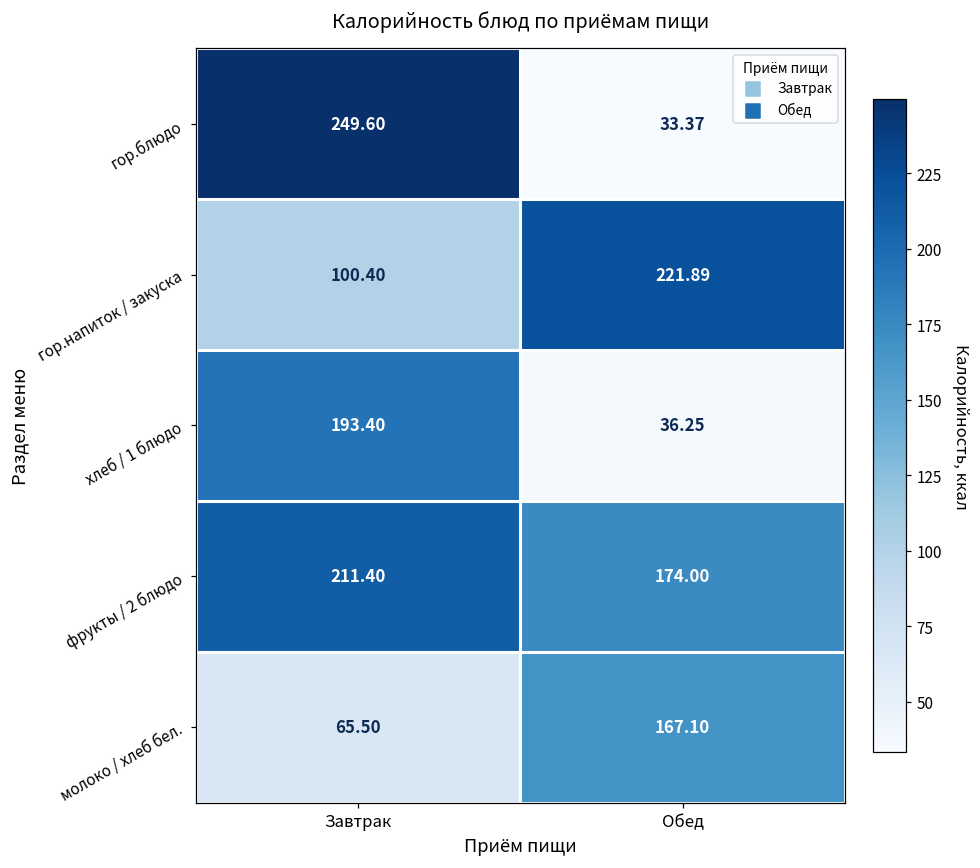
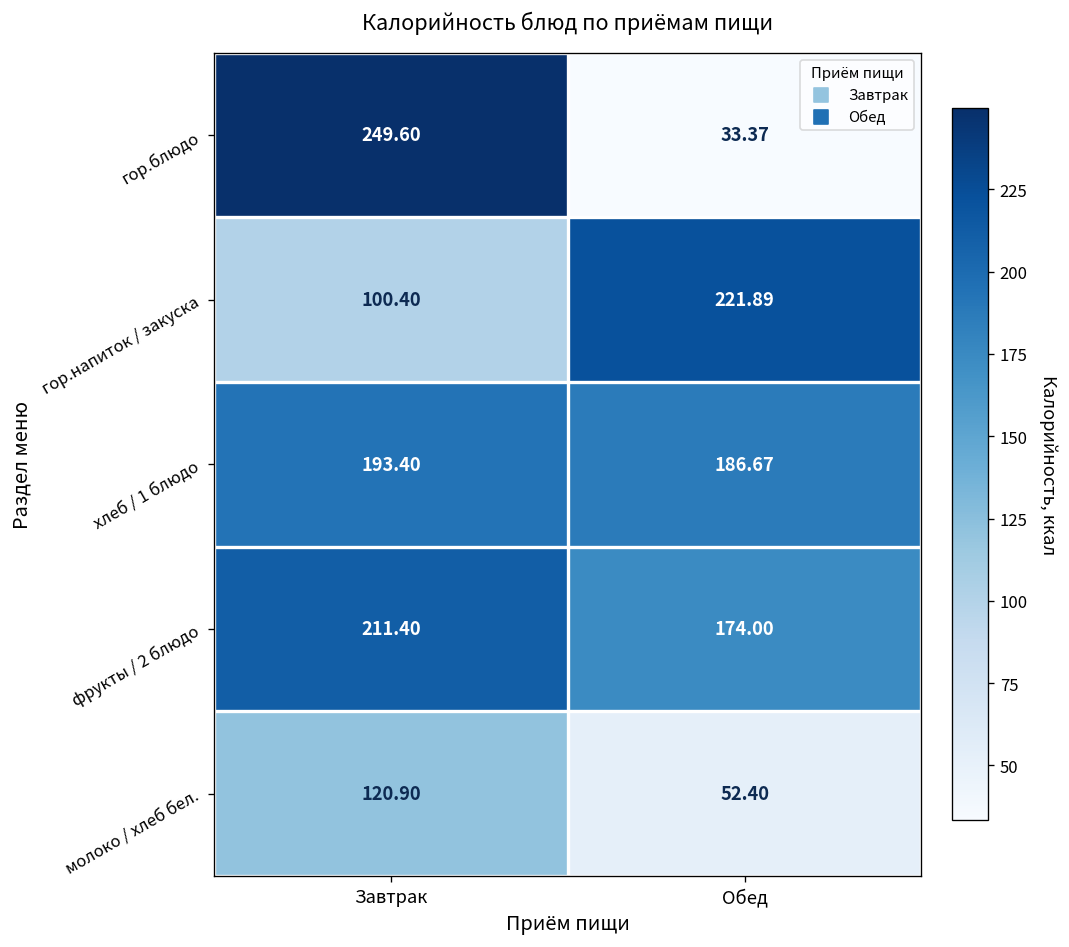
  {
    "гор.блюдо": {
      "Завтрак": 249.60,
      "Обед": 33.37
    },
    "гор.напиток / закуска": {
      "Завтрак": 100.40,
      "Обед": 221.89
    },
    "хлеб / 1 блюдо": {
      "Завтрак": 193.40,
-     "Обед": 36.25
+     "Обед": 186.67
    },
    "фрукты / 2 блюдо": {
      "Завтрак": 211.40,
      "Обед": 174.00
    },
    "молоко / хлеб бел.": {
-     "Завтрак": 65.50,
-     "Обед": 167.10
+     "Завтрак": 120.90,
+     "Обед": 52.40
    }
  }
